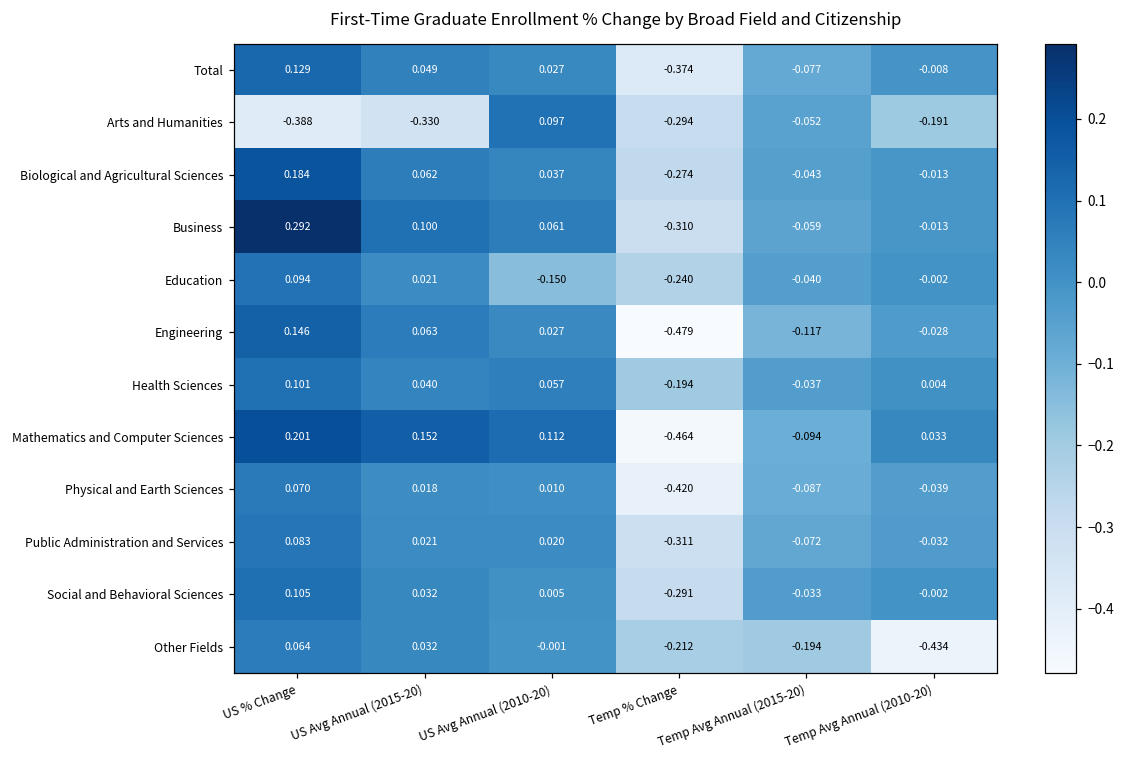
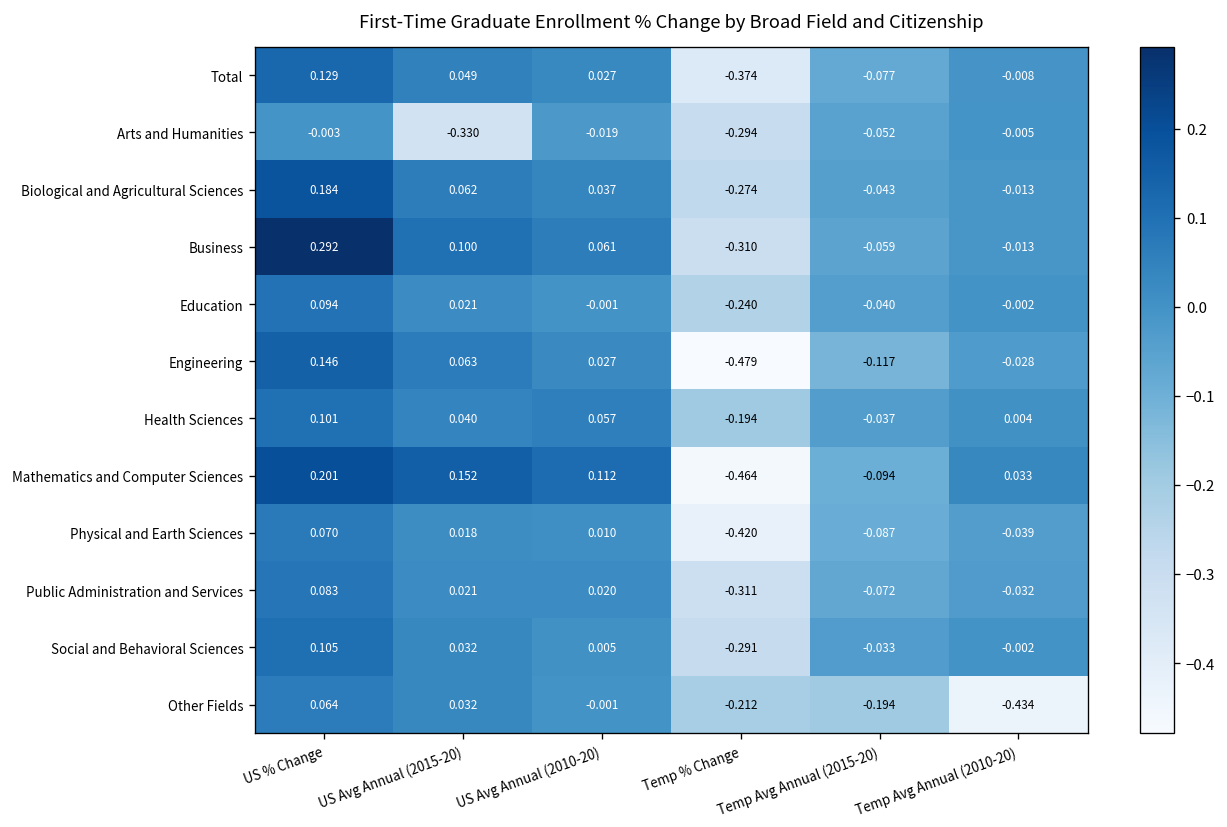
  {
    "Total": {
      "US % Change": 0.129,
      "US Avg Annual (2015-20)": 0.049,
      "US Avg Annual (2010-20)": 0.027,
      "Temp % Change": -0.374,
      "Temp Avg Annual (2015-20)": -0.077,
      "Temp Avg Annual (2010-20)": -0.008
    },
    "Arts and Humanities": {
-     "US % Change": -0.388,
+     "US % Change": -0.003,
      "US Avg Annual (2015-20)": -0.330,
-     "US Avg Annual (2010-20)": 0.097,
+     "US Avg Annual (2010-20)": -0.019,
      "Temp % Change": -0.294,
      "Temp Avg Annual (2015-20)": -0.052,
-     "Temp Avg Annual (2010-20)": -0.191
+     "Temp Avg Annual (2010-20)": -0.005
    },
    "Biological and Agricultural Sciences": {
      "US % Change": 0.184,
      "US Avg Annual (2015-20)": 0.062,
      "US Avg Annual (2010-20)": 0.037,
      "Temp % Change": -0.274,
      "Temp Avg Annual (2015-20)": -0.043,
      "Temp Avg Annual (2010-20)": -0.013
    },
    "Business": {
      "US % Change": 0.292,
      "US Avg Annual (2015-20)": 0.100,
      "US Avg Annual (2010-20)": 0.061,
      "Temp % Change": -0.310,
      "Temp Avg Annual (2015-20)": -0.059,
      "Temp Avg Annual (2010-20)": -0.013
    },
    "Education": {
      "US % Change": 0.094,
      "US Avg Annual (2015-20)": 0.021,
-     "US Avg Annual (2010-20)": -0.150,
+     "US Avg Annual (2010-20)": -0.001,
      "Temp % Change": -0.240,
      "Temp Avg Annual (2015-20)": -0.040,
      "Temp Avg Annual (2010-20)": -0.002
    },
    "Engineering": {
      "US % Change": 0.146,
      "US Avg Annual (2015-20)": 0.063,
      "US Avg Annual (2010-20)": 0.027,
      "Temp % Change": -0.479,
      "Temp Avg Annual (2015-20)": -0.117,
      "Temp Avg Annual (2010-20)": -0.028
    },
    "Health Sciences": {
      "US % Change": 0.101,
      "US Avg Annual (2015-20)": 0.040,
      "US Avg Annual (2010-20)": 0.057,
      "Temp % Change": -0.194,
      "Temp Avg Annual (2015-20)": -0.037,
      "Temp Avg Annual (2010-20)": 0.004
    },
    "Mathematics and Computer Sciences": {
      "US % Change": 0.201,
      "US Avg Annual (2015-20)": 0.152,
      "US Avg Annual (2010-20)": 0.112,
      "Temp % Change": -0.464,
      "Temp Avg Annual (2015-20)": -0.094,
      "Temp Avg Annual (2010-20)": 0.033
    },
    "Physical and Earth Sciences": {
      "US % Change": 0.070,
      "US Avg Annual (2015-20)": 0.018,
      "US Avg Annual (2010-20)": 0.010,
      "Temp % Change": -0.420,
      "Temp Avg Annual (2015-20)": -0.087,
      "Temp Avg Annual (2010-20)": -0.039
    },
    "Public Administration and Services": {
      "US % Change": 0.083,
      "US Avg Annual (2015-20)": 0.021,
      "US Avg Annual (2010-20)": 0.020,
      "Temp % Change": -0.311,
      "Temp Avg Annual (2015-20)": -0.072,
      "Temp Avg Annual (2010-20)": -0.032
    },
    "Social and Behavioral Sciences": {
      "US % Change": 0.105,
      "US Avg Annual (2015-20)": 0.032,
      "US Avg Annual (2010-20)": 0.005,
      "Temp % Change": -0.291,
      "Temp Avg Annual (2015-20)": -0.033,
      "Temp Avg Annual (2010-20)": -0.002
    },
    "Other Fields": {
      "US % Change": 0.064,
      "US Avg Annual (2015-20)": 0.032,
      "US Avg Annual (2010-20)": -0.001,
      "Temp % Change": -0.212,
      "Temp Avg Annual (2015-20)": -0.194,
      "Temp Avg Annual (2010-20)": -0.434
    }
  }
